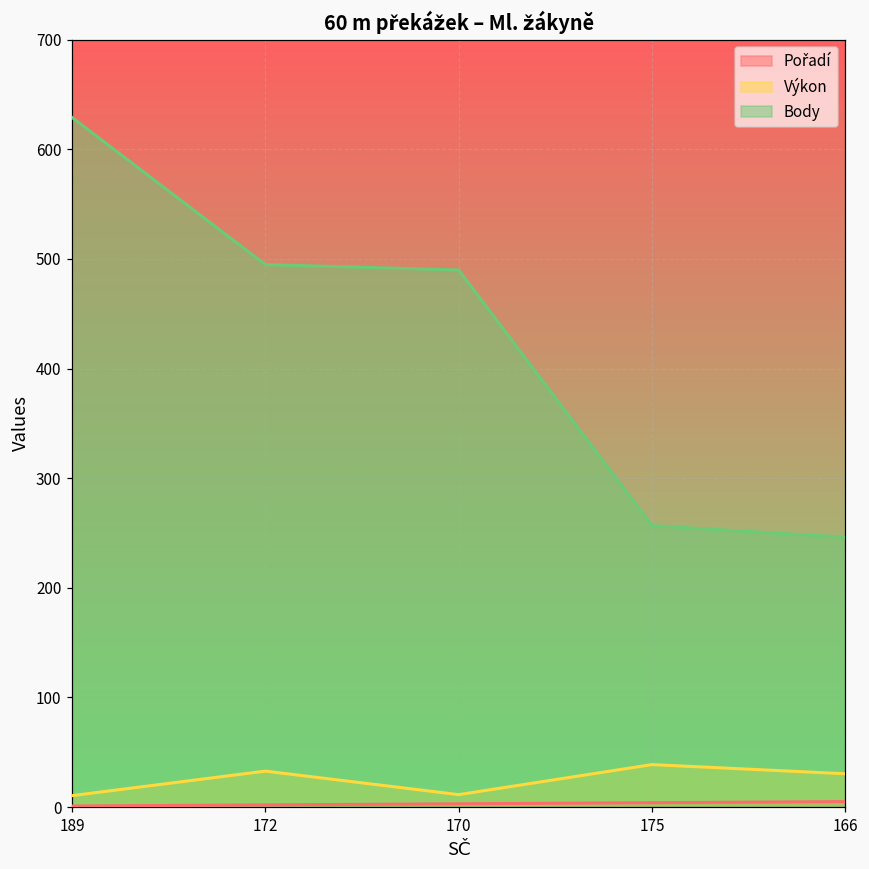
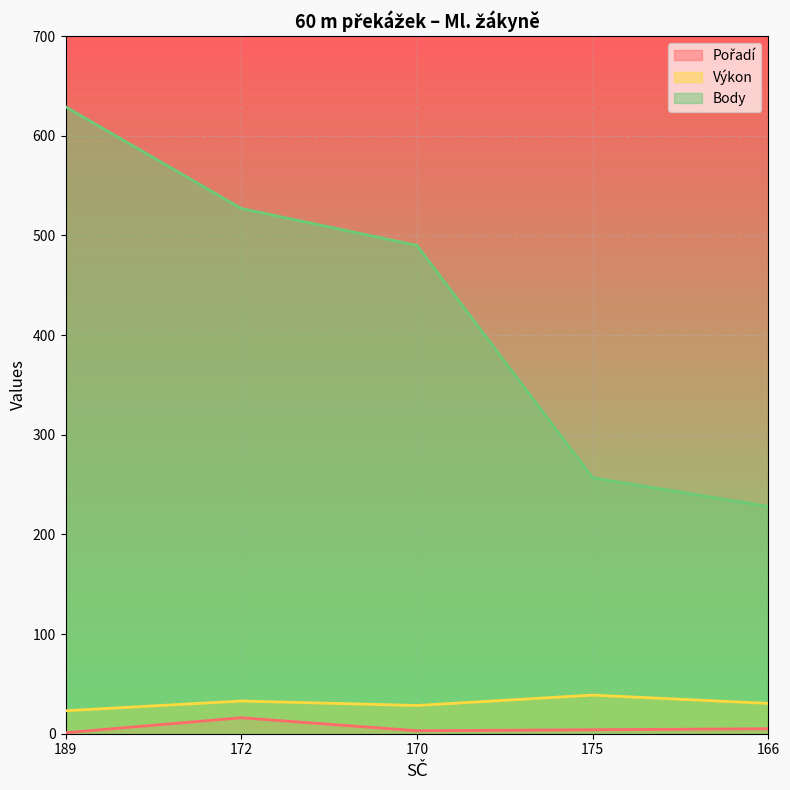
  {
    "Pořadí": {
      "189": 0,
-     "172": 0,
+     "172": 20,
      "170": 0,
      "175": 0,
      "166": 10
    },
    "Výkon": {
-     "189": 10,
+     "189": 20,
      "172": 30,
-     "170": 10,
+     "170": 30,
      "175": 40,
      "166": 30
    },
    "Body": {
      "189": 630,
-     "172": 490,
+     "172": 530,
      "170": 490,
      "175": 260,
-     "166": 250
+     "166": 230
    }
  }
